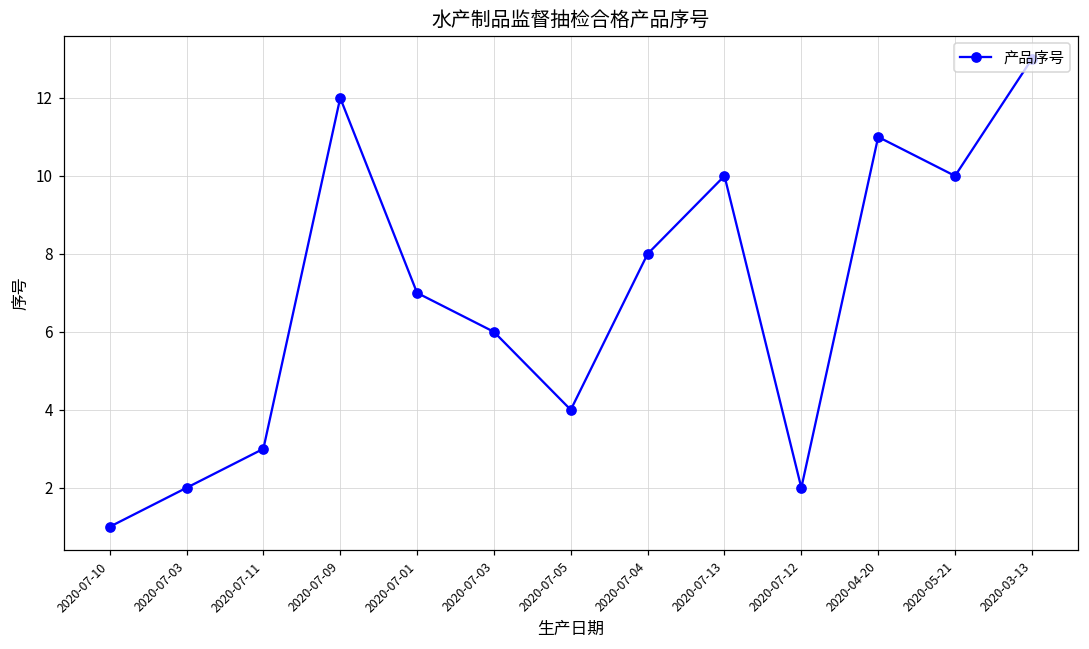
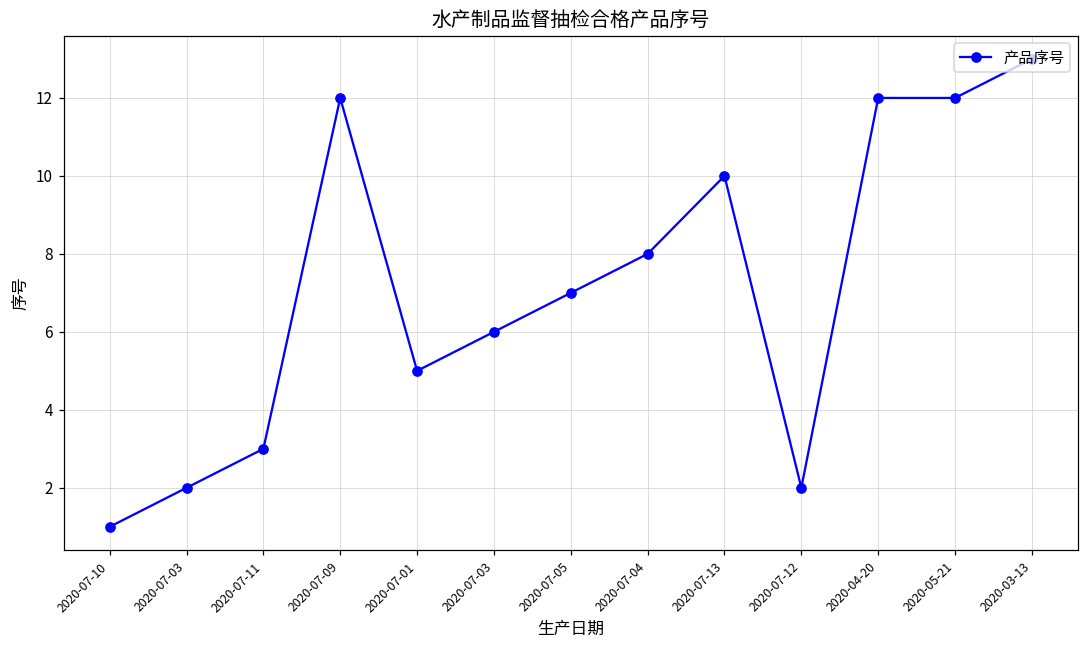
  {
    "2020-07-10": 1,
    "2020-07-11": 3,
    "2020-07-09": 12,
-   "2020-07-01": 7,
-   "2020-07-05": 4,
+   "2020-07-01": 5,
+   "2020-07-05": 7,
    "2020-07-04": 8,
    "2020-07-13": 10,
    "2020-07-12": 2,
-   "2020-04-20": 11,
-   "2020-05-21": 10
+   "2020-04-20": 12,
+   "2020-05-21": 12
  }
